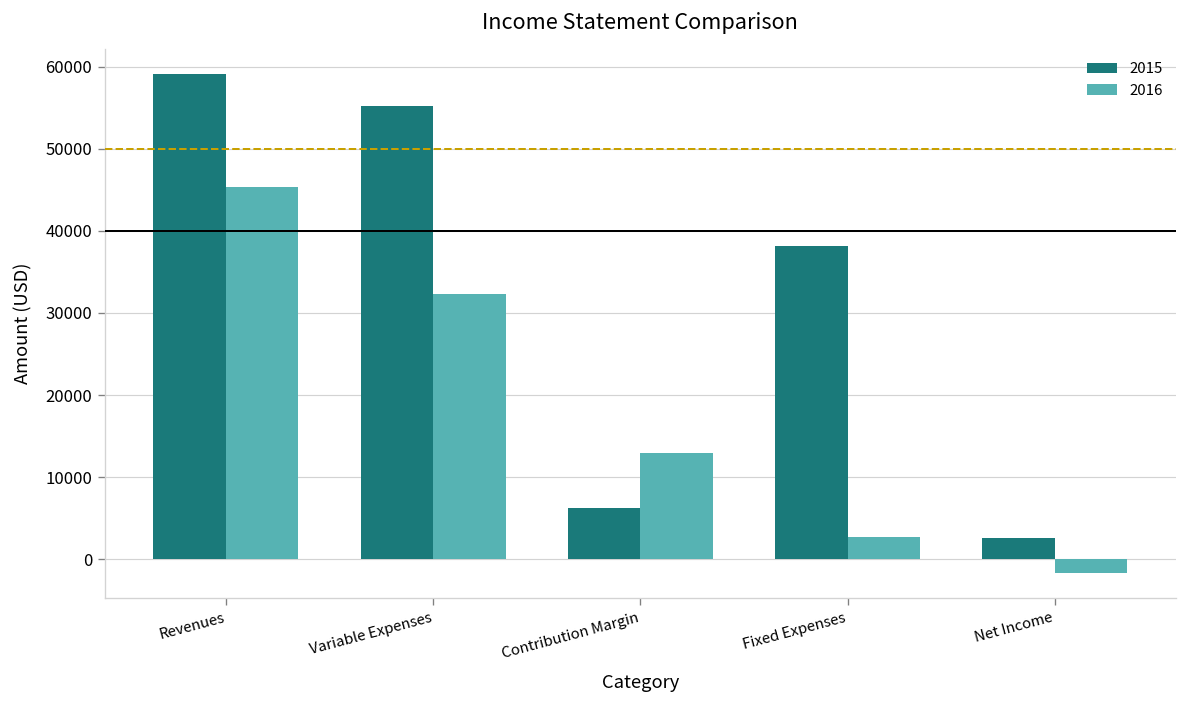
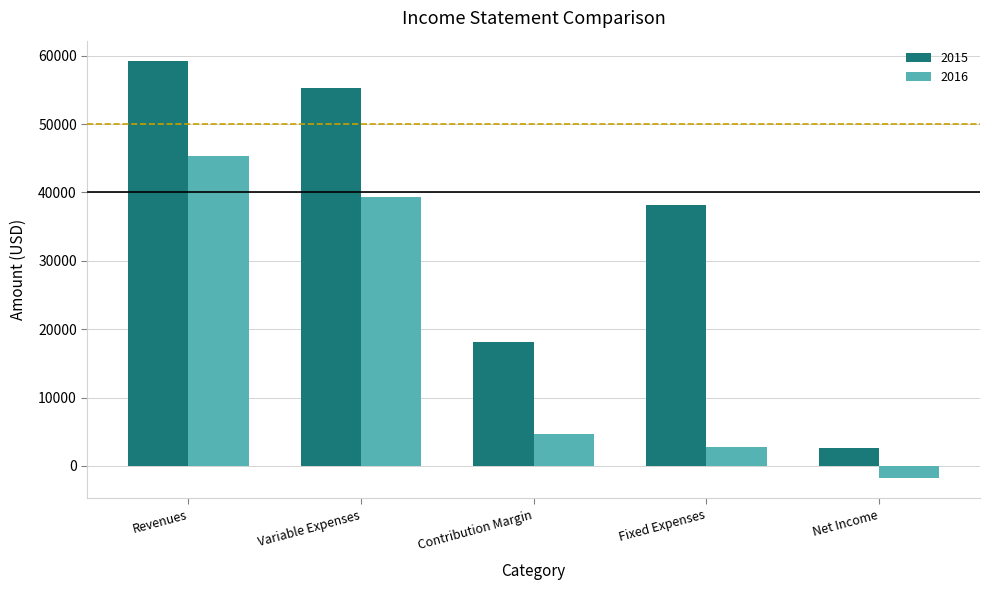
  {
    "2015": {
      "Revenues": 59000,
      "Variable Expenses": 55000,
-     "Contribution Margin": 6000,
+     "Contribution Margin": 18000,
      "Fixed Expenses": 38000,
      "Net Income": 3000
    },
    "2016": {
      "Revenues": 45000,
-     "Variable Expenses": 32000,
-     "Contribution Margin": 13000,
+     "Variable Expenses": 39000,
+     "Contribution Margin": 5000,
      "Fixed Expenses": 3000,
      "Net Income": -2000
    }
  }
